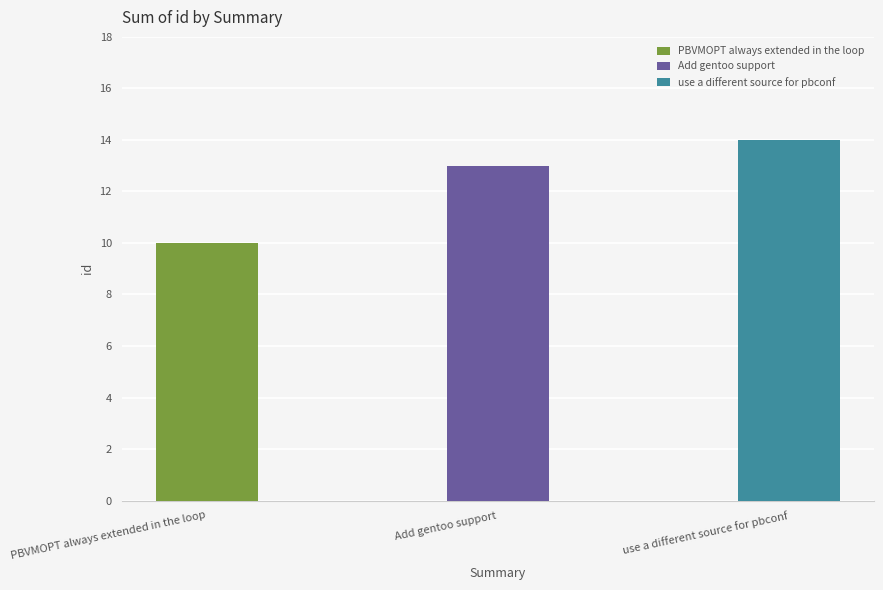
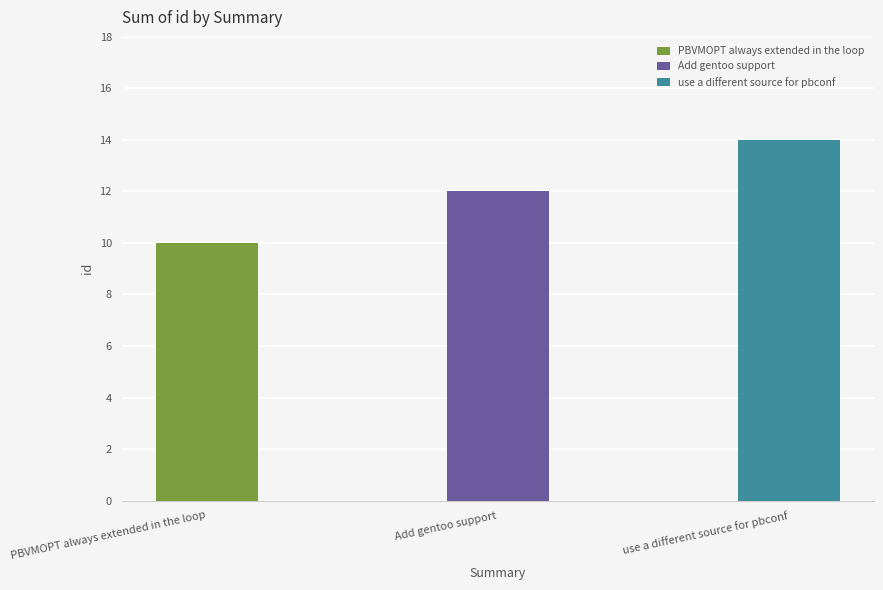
  {
    "PBVMOPT always extended in the loop": 10,
-   "Add gentoo support": 13,
+   "Add gentoo support": 12,
    "use a different source for pbconf": 14
  }
